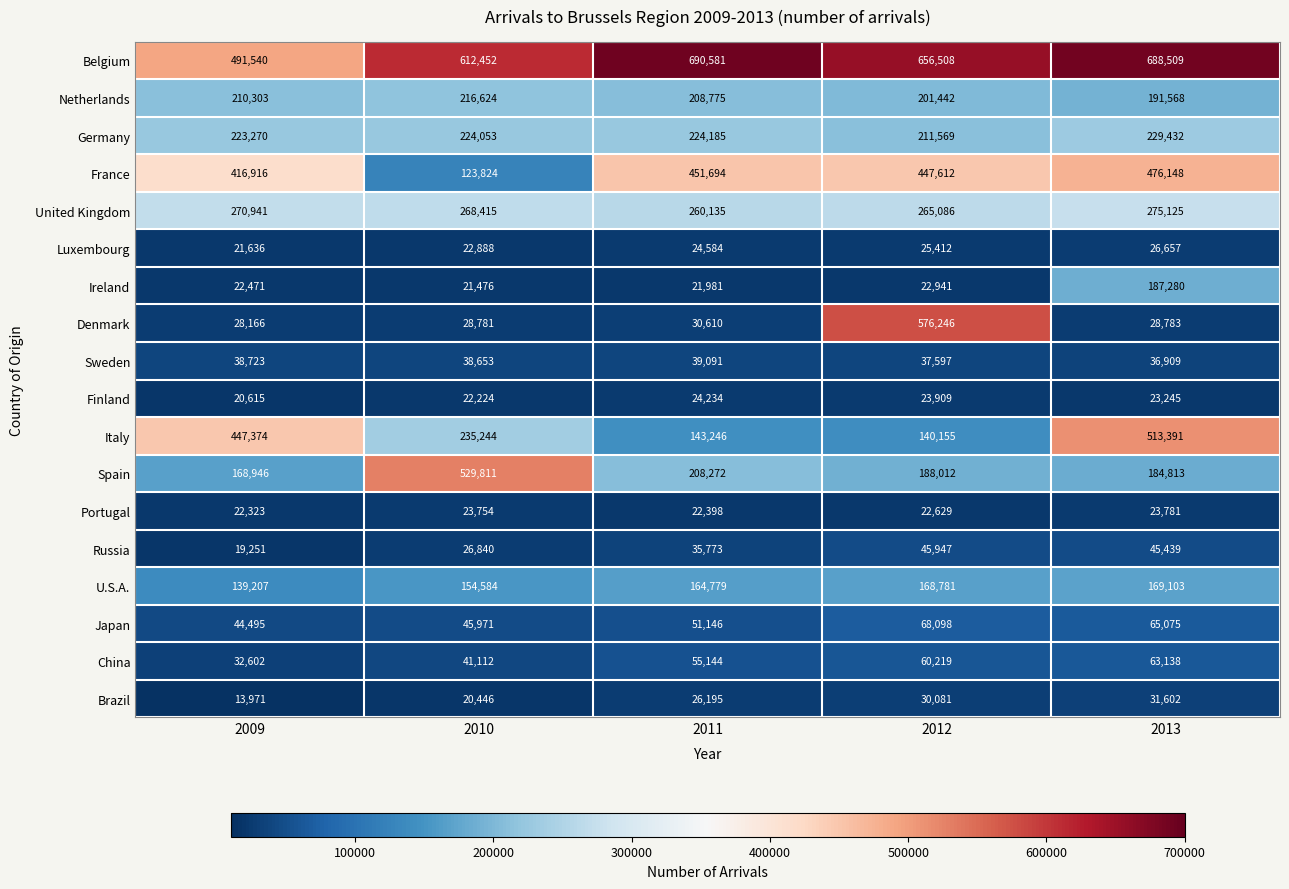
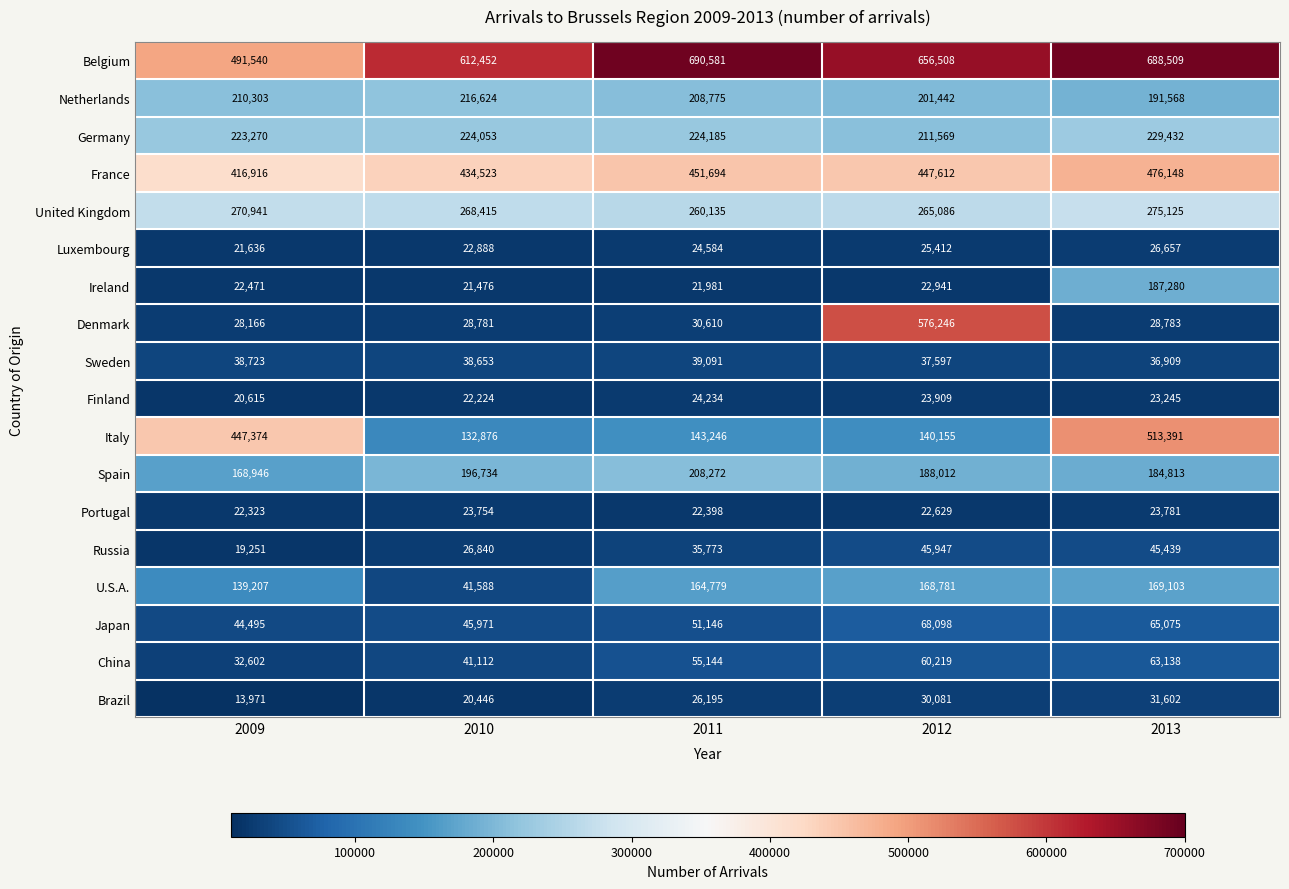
  {
    "Belgium": {
      "2009": "491,540",
      "2010": "612,452",
      "2011": "690,581",
      "2012": "656,508",
      "2013": "688,509"
    },
    "Netherlands": {
      "2009": "210,303",
      "2010": "216,624",
      "2011": "208,775",
      "2012": "201,442",
      "2013": "191,568"
    },
    "Germany": {
      "2009": "223,270",
      "2010": "224,053",
      "2011": "224,185",
      "2012": "211,569",
      "2013": "229,432"
    },
    "France": {
      "2009": "416,916",
-     "2010": "123,824",
+     "2010": "434,523",
      "2011": "451,694",
      "2012": "447,612",
      "2013": "476,148"
    },
    "United Kingdom": {
      "2009": "270,941",
      "2010": "268,415",
      "2011": "260,135",
      "2012": "265,086",
      "2013": "275,125"
    },
    "Luxembourg": {
      "2009": "21,636",
      "2010": "22,888",
      "2011": "24,584",
      "2012": "25,412",
      "2013": "26,657"
    },
    "Ireland": {
      "2009": "22,471",
      "2010": "21,476",
      "2011": "21,981",
      "2012": "22,941",
      "2013": "187,280"
    },
    "Denmark": {
      "2009": "28,166",
      "2010": "28,781",
      "2011": "30,610",
      "2012": "576,246",
      "2013": "28,783"
    },
    "Sweden": {
      "2009": "38,723",
      "2010": "38,653",
      "2011": "39,091",
      "2012": "37,597",
      "2013": "36,909"
    },
    "Finland": {
      "2009": "20,615",
      "2010": "22,224",
      "2011": "24,234",
      "2012": "23,909",
      "2013": "23,245"
    },
    "Italy": {
      "2009": "447,374",
-     "2010": "235,244",
+     "2010": "132,876",
      "2011": "143,246",
      "2012": "140,155",
      "2013": "513,391"
    },
    "Spain": {
      "2009": "168,946",
-     "2010": "529,811",
+     "2010": "196,734",
      "2011": "208,272",
      "2012": "188,012",
      "2013": "184,813"
    },
    "Portugal": {
      "2009": "22,323",
      "2010": "23,754",
      "2011": "22,398",
      "2012": "22,629",
      "2013": "23,781"
    },
    "Russia": {
      "2009": "19,251",
      "2010": "26,840",
      "2011": "35,773",
      "2012": "45,947",
      "2013": "45,439"
    },
    "U.S.A.": {
      "2009": "139,207",
-     "2010": "154,584",
+     "2010": "41,588",
      "2011": "164,779",
      "2012": "168,781",
      "2013": "169,103"
    },
    "Japan": {
      "2009": "44,495",
      "2010": "45,971",
      "2011": "51,146",
      "2012": "68,098",
      "2013": "65,075"
    },
    "China": {
      "2009": "32,602",
      "2010": "41,112",
      "2011": "55,144",
      "2012": "60,219",
      "2013": "63,138"
    },
    "Brazil": {
      "2009": "13,971",
      "2010": "20,446",
      "2011": "26,195",
      "2012": "30,081",
      "2013": "31,602"
    }
  }
